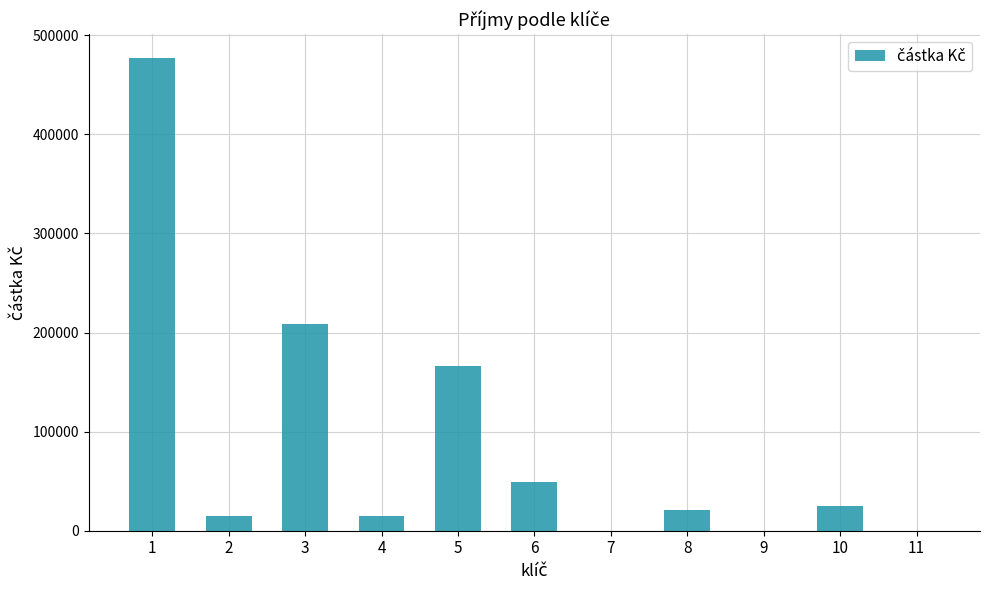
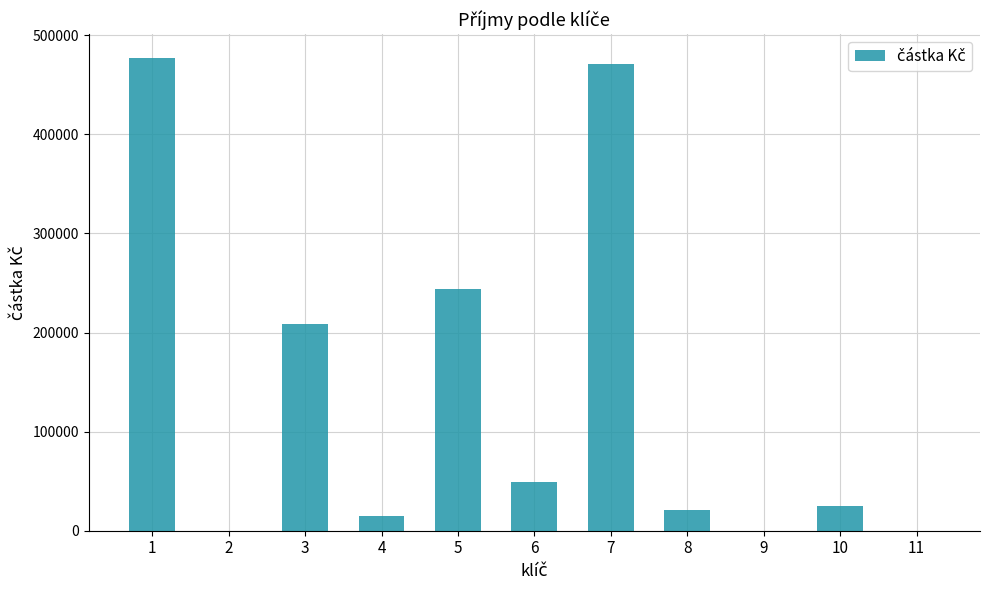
  {
    "1": 480000,
-   "2": 20000,
+   "2": 0,
    "3": 210000,
    "4": 10000,
-   "5": 170000,
+   "5": 240000,
    "6": 50000,
-   "7": 0,
+   "7": 470000,
    "8": 20000,
    "9": 0,
    "10": 20000,
    "11": 0
  }
